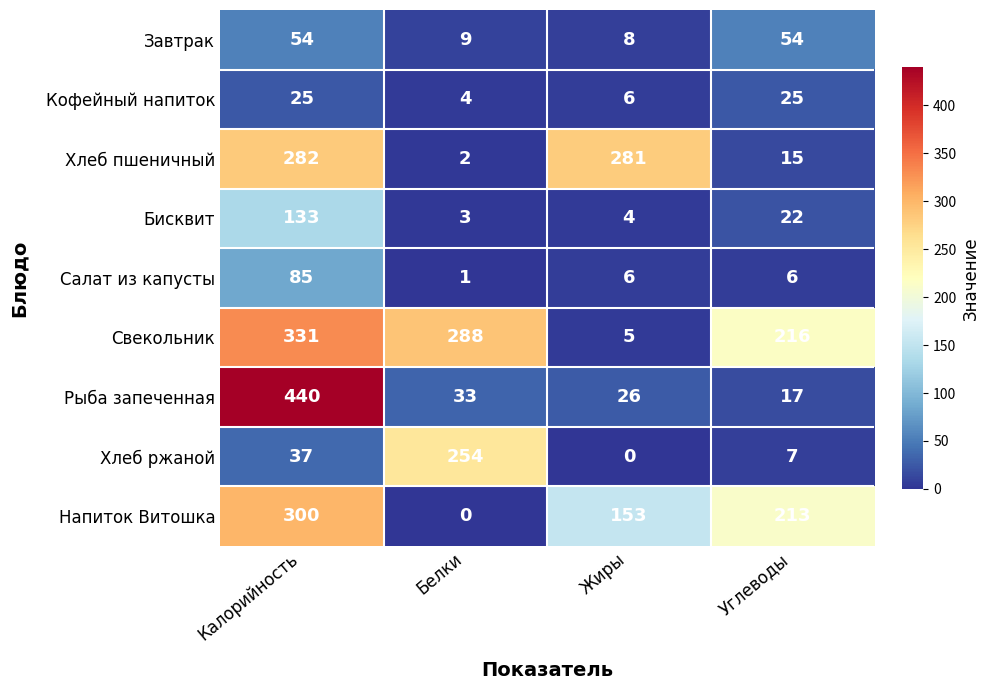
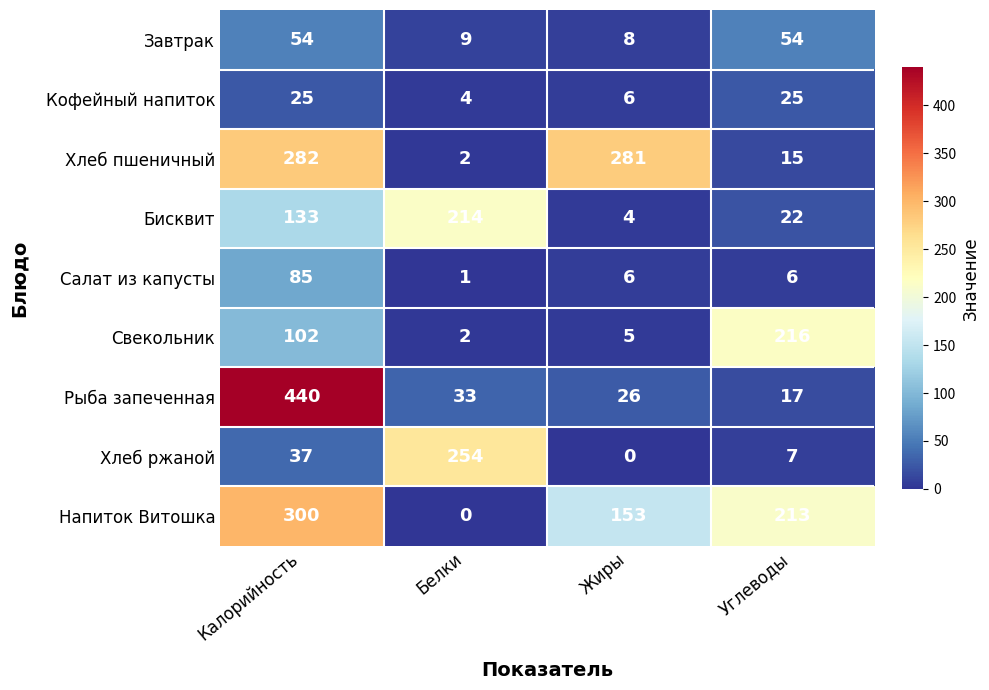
  {
    "Завтрак": {
      "Калорийность": 54,
      "Белки": 9,
      "Жиры": 8,
      "Углеводы": 54
    },
    "Кофейный напиток": {
      "Калорийность": 25,
      "Белки": 4,
      "Жиры": 6,
      "Углеводы": 25
    },
    "Хлеб пшеничный": {
      "Калорийность": 282,
      "Белки": 2,
      "Жиры": 281,
      "Углеводы": 15
    },
    "Бисквит": {
      "Калорийность": 133,
-     "Белки": 3,
+     "Белки": 214,
      "Жиры": 4,
      "Углеводы": 22
    },
    "Салат из капусты": {
      "Калорийность": 85,
      "Белки": 1,
      "Жиры": 6,
      "Углеводы": 6
    },
    "Свекольник": {
-     "Калорийность": 331,
-     "Белки": 288,
+     "Калорийность": 102,
+     "Белки": 2,
      "Жиры": 5,
      "Углеводы": 216
    },
    "Рыба запеченная": {
      "Калорийность": 440,
      "Белки": 33,
      "Жиры": 26,
      "Углеводы": 17
    },
    "Хлеб ржаной": {
      "Калорийность": 37,
      "Белки": 254,
      "Жиры": 0,
      "Углеводы": 7
    },
    "Напиток Витошка": {
      "Калорийность": 300,
      "Белки": 0,
      "Жиры": 153,
      "Углеводы": 213
    }
  }
